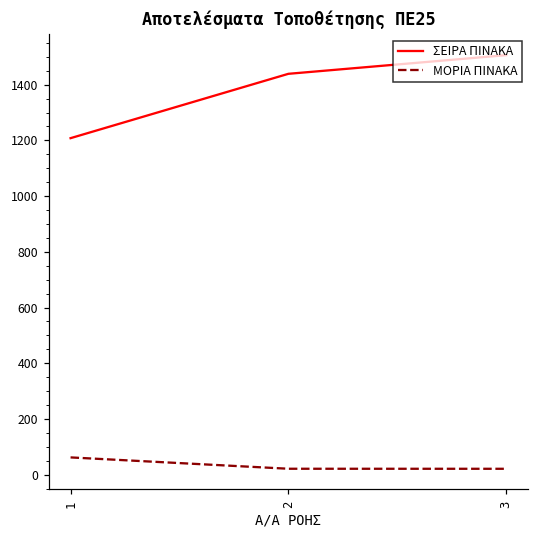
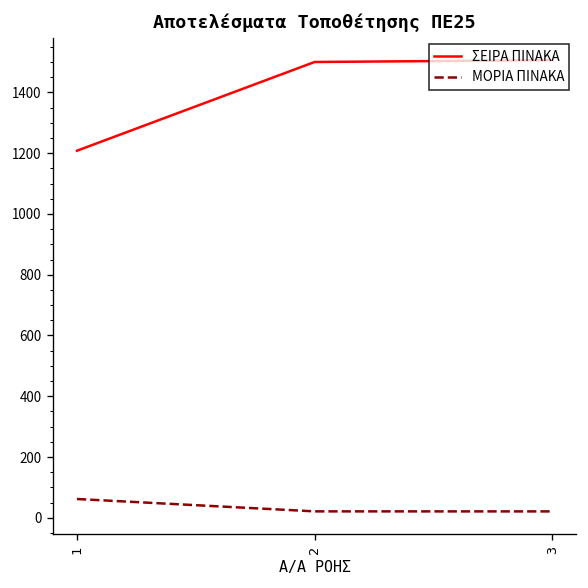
  {
    "ΣΕΙΡΑ ΠΙΝΑΚΑ": {
      "1": 1210,
-     "2": 1440
+     "2": 1500
    },
    "ΜΟΡΙΑ ΠΙΝΑΚΑ": {
      "1": 60,
      "2": 20,
      "3": 20
    }
  }
